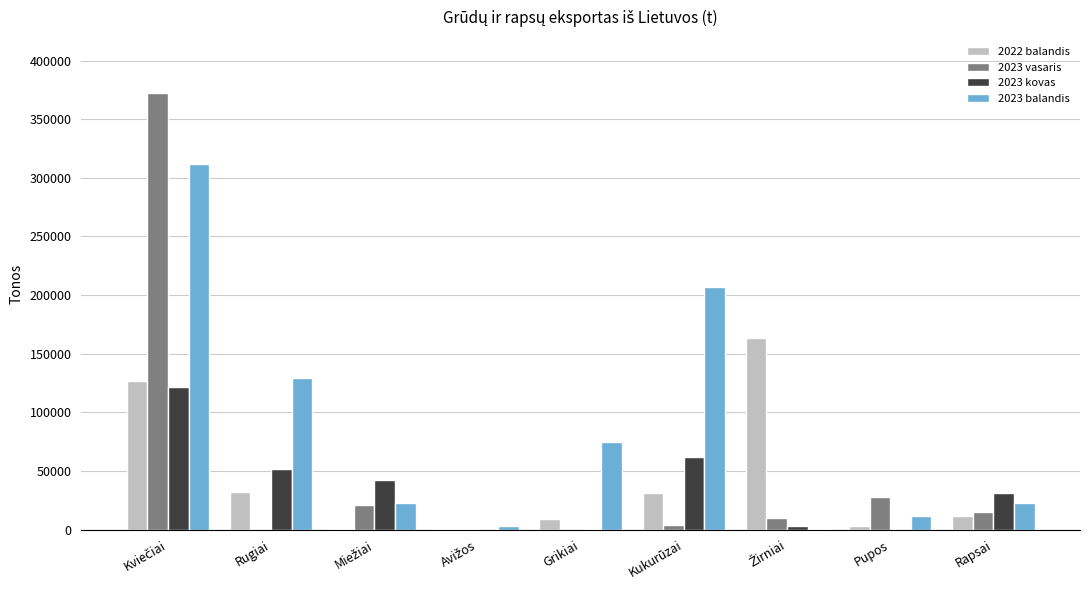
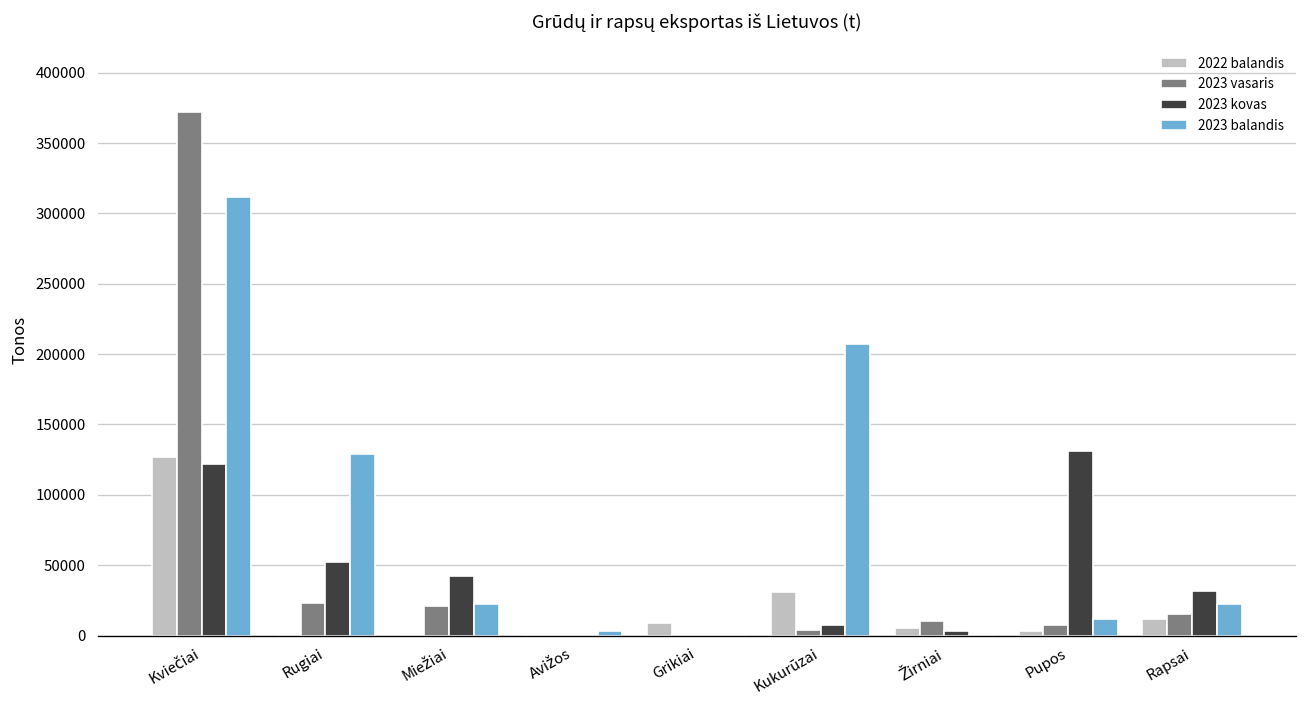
  {
    "2022 balandis": {
      "Kviečiai": 127000,
-     "Rugiai": 32000,
+     "Rugiai": 0,
      "Grikiai": 9000,
      "Kukurūzai": 31000,
-     "Žirniai": 163000,
+     "Žirniai": 6000,
      "Pupos": 3000,
      "Rapsai": 12000
    },
    "2023 vasaris": {
      "Kviečiai": 372000,
-     "Rugiai": 0,
+     "Rugiai": 23000,
      "Miežiai": 21000,
      "Kukurūzai": 4000,
      "Žirniai": 10000,
-     "Pupos": 28000,
+     "Pupos": 7000,
      "Rapsai": 15000
    },
    "2023 kovas": {
      "Kviečiai": 122000,
      "Rugiai": 52000,
      "Miežiai": 42000,
-     "Kukurūzai": 62000,
+     "Kukurūzai": 7000,
      "Žirniai": 3000,
-     "Pupos": 0,
+     "Pupos": 131000,
      "Rapsai": 31000
    },
    "2023 balandis": {
      "Kviečiai": 312000,
      "Rugiai": 129000,
      "Miežiai": 23000,
      "Avižos": 3000,
-     "Grikiai": 75000,
+     "Grikiai": 0,
      "Kukurūzai": 207000,
      "Pupos": 12000,
      "Rapsai": 22000
    }
  }
